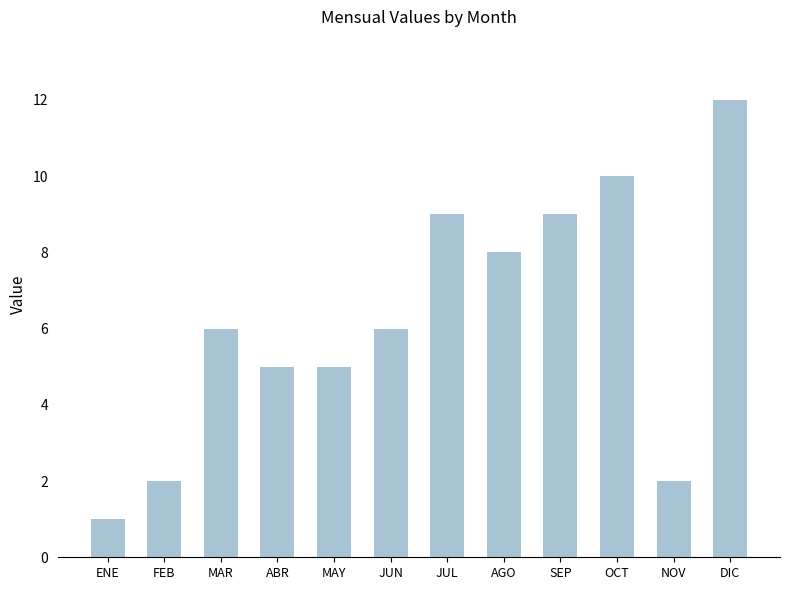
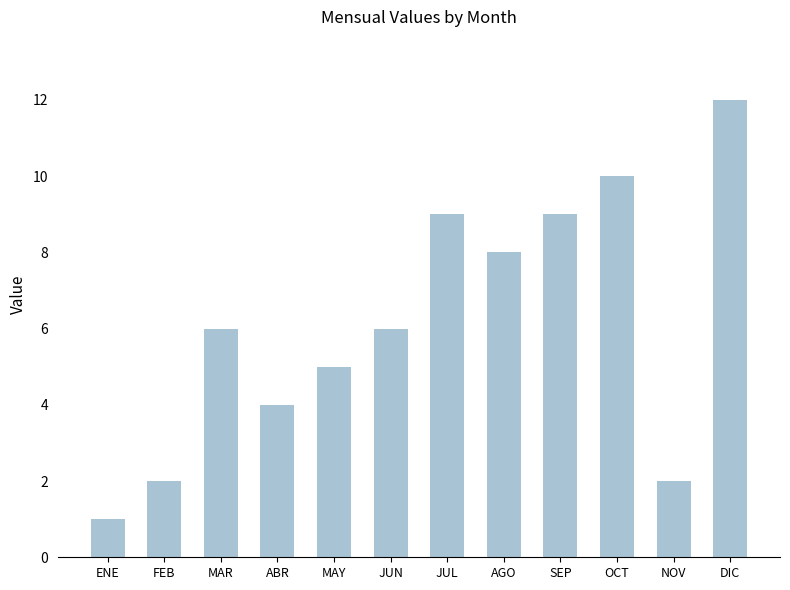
  {
    "ENE": 1,
    "FEB": 2,
    "MAR": 6,
-   "ABR": 5,
+   "ABR": 4,
    "MAY": 5,
    "JUN": 6,
    "JUL": 9,
    "AGO": 8,
    "SEP": 9,
    "OCT": 10,
    "NOV": 2,
    "DIC": 12
  }
